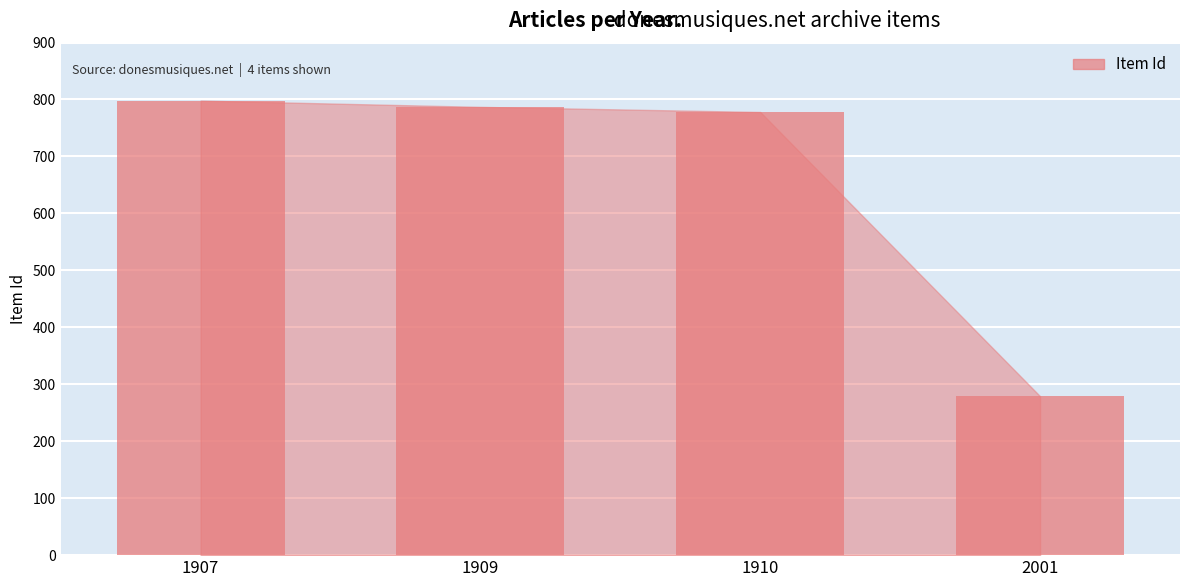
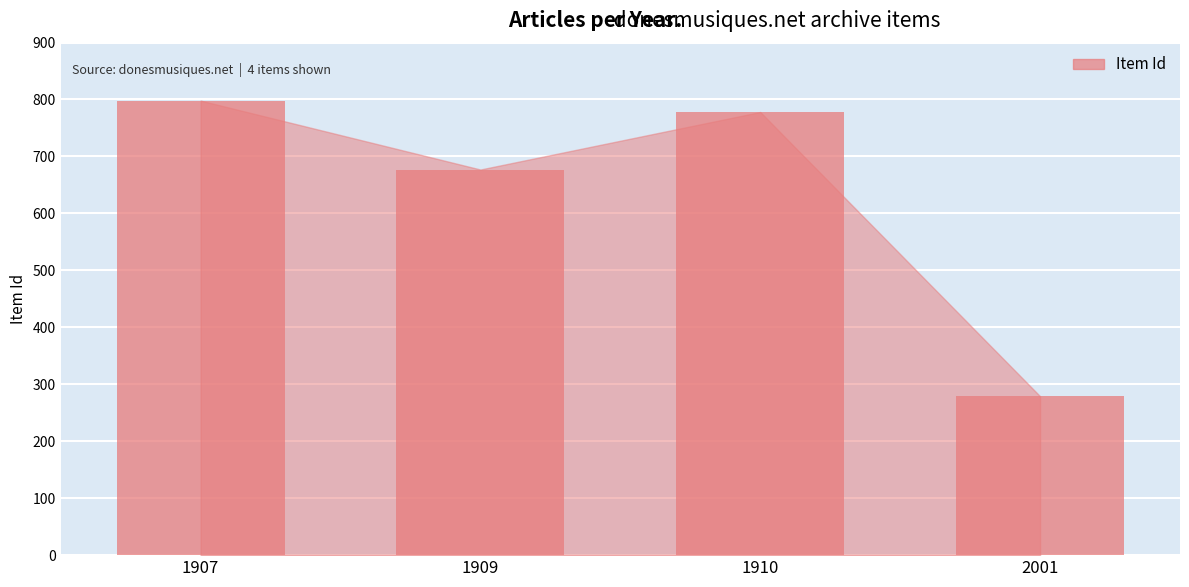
  {
-   "1909": 790,
+   "1909": 680,
    "1910": 780,
    "2001": 280
  }
